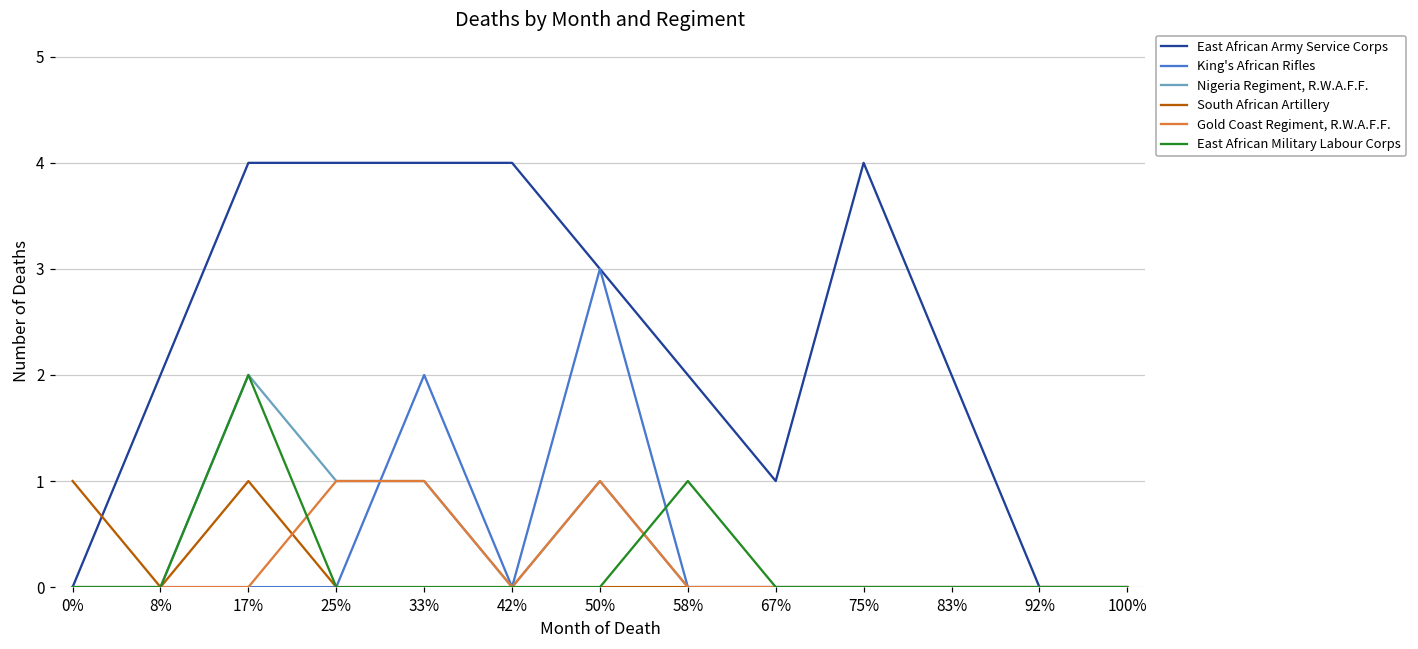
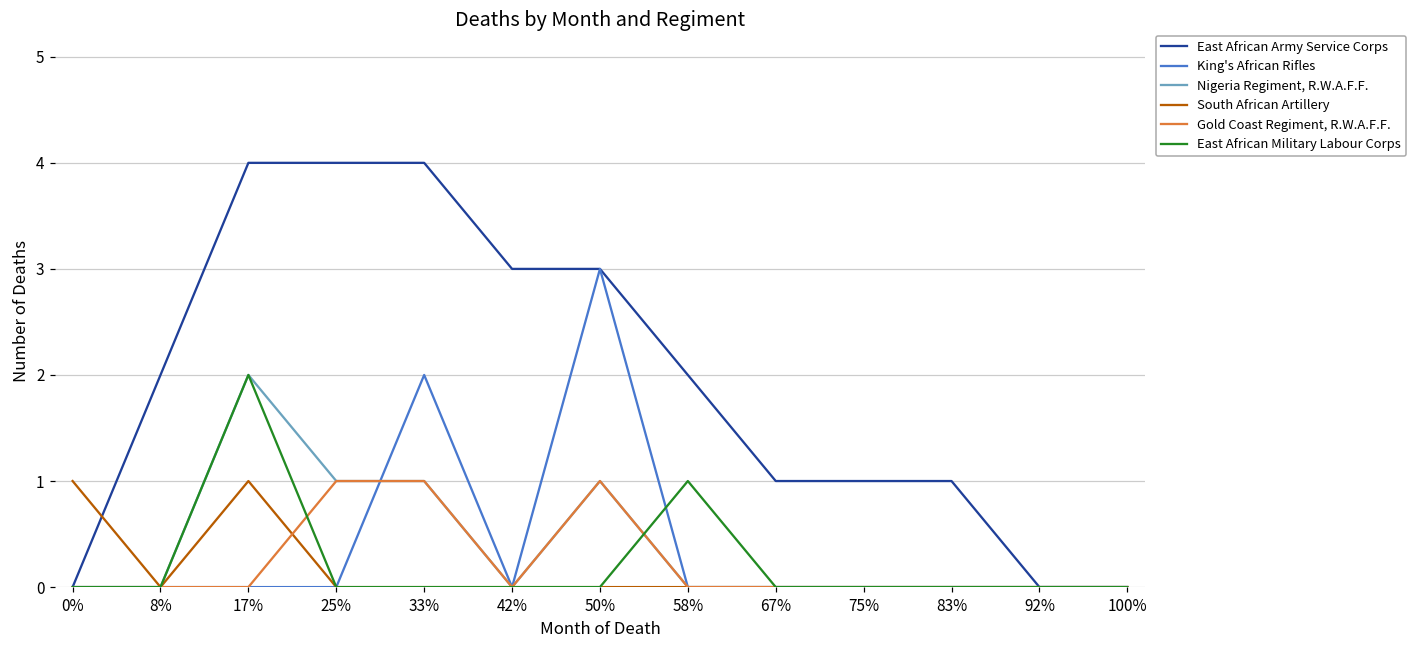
  {
    "East African Army Service Corps": {
      "8%": 2,
      "17%": 4,
      "25%": 4,
      "33%": 4,
-     "42%": 4,
+     "42%": 3,
      "58%": 2,
      "67%": 1,
-     "75%": 4,
-     "83%": 2
+     "75%": 1,
+     "83%": 1
    },
    "South African Artillery": {
      "0%": 1,
      "17%": 1
    },
    "East African Military Labour Corps": {
      "58%": 1
    }
  }
